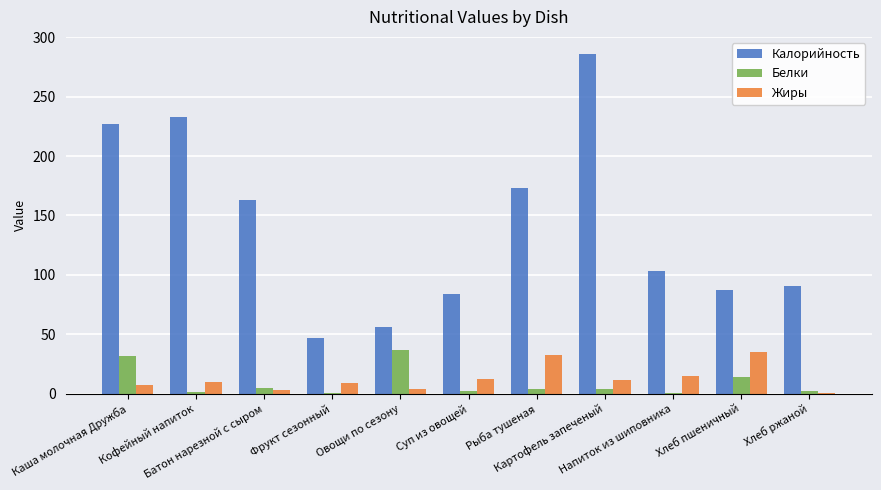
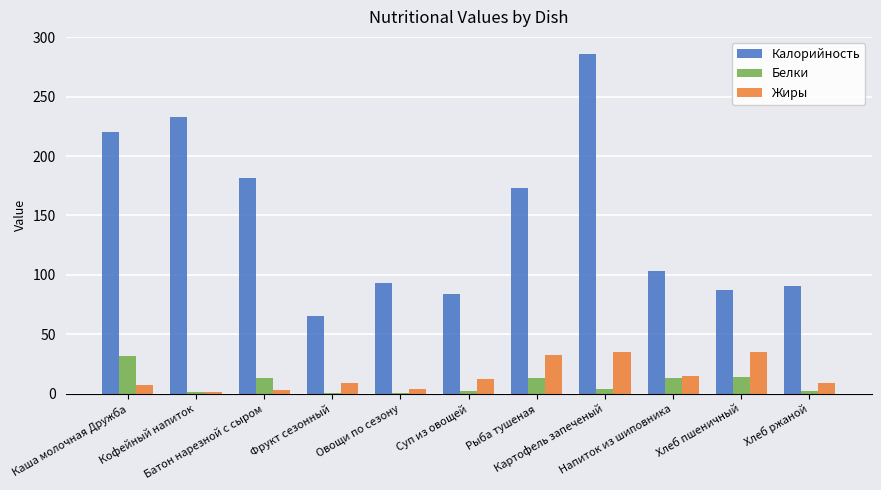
  {
    "Калорийность": {
-     "Каша молочная Дружба": 227,
+     "Каша молочная Дружба": 220,
      "Кофейный напиток": 233,
-     "Батон нарезной с сыром": 163,
-     "Фрукт сезонный": 47,
-     "Овощи по сезону": 56,
+     "Батон нарезной с сыром": 182,
+     "Фрукт сезонный": 65,
+     "Овощи по сезону": 93,
      "Суп из овощей": 84,
      "Рыба тушеная": 173,
      "Картофель запеченый": 286,
      "Напиток из шиповника": 103,
      "Хлеб пшеничный": 87,
      "Хлеб ржаной": 91
    },
    "Белки": {
      "Каша молочная Дружба": 31,
-     "Батон нарезной с сыром": 4,
-     "Овощи по сезону": 37,
+     "Батон нарезной с сыром": 13,
+     "Овощи по сезону": 1,
      "Суп из овощей": 3,
-     "Рыба тушеная": 4,
+     "Рыба тушеная": 13,
      "Картофель запеченый": 4,
-     "Напиток из шиповника": 1,
+     "Напиток из шиповника": 13,
      "Хлеб пшеничный": 14,
      "Хлеб ржаной": 2
    },
    "Жиры": {
      "Каша молочная Дружба": 7,
-     "Кофейный напиток": 10,
+     "Кофейный напиток": 1,
      "Батон нарезной с сыром": 3,
      "Фрукт сезонный": 9,
      "Овощи по сезону": 4,
      "Суп из овощей": 12,
      "Рыба тушеная": 32,
-     "Картофель запеченый": 12,
+     "Картофель запеченый": 35,
      "Напиток из шиповника": 15,
      "Хлеб пшеничный": 35,
-     "Хлеб ржаной": 1
+     "Хлеб ржаной": 9
    }
  }
